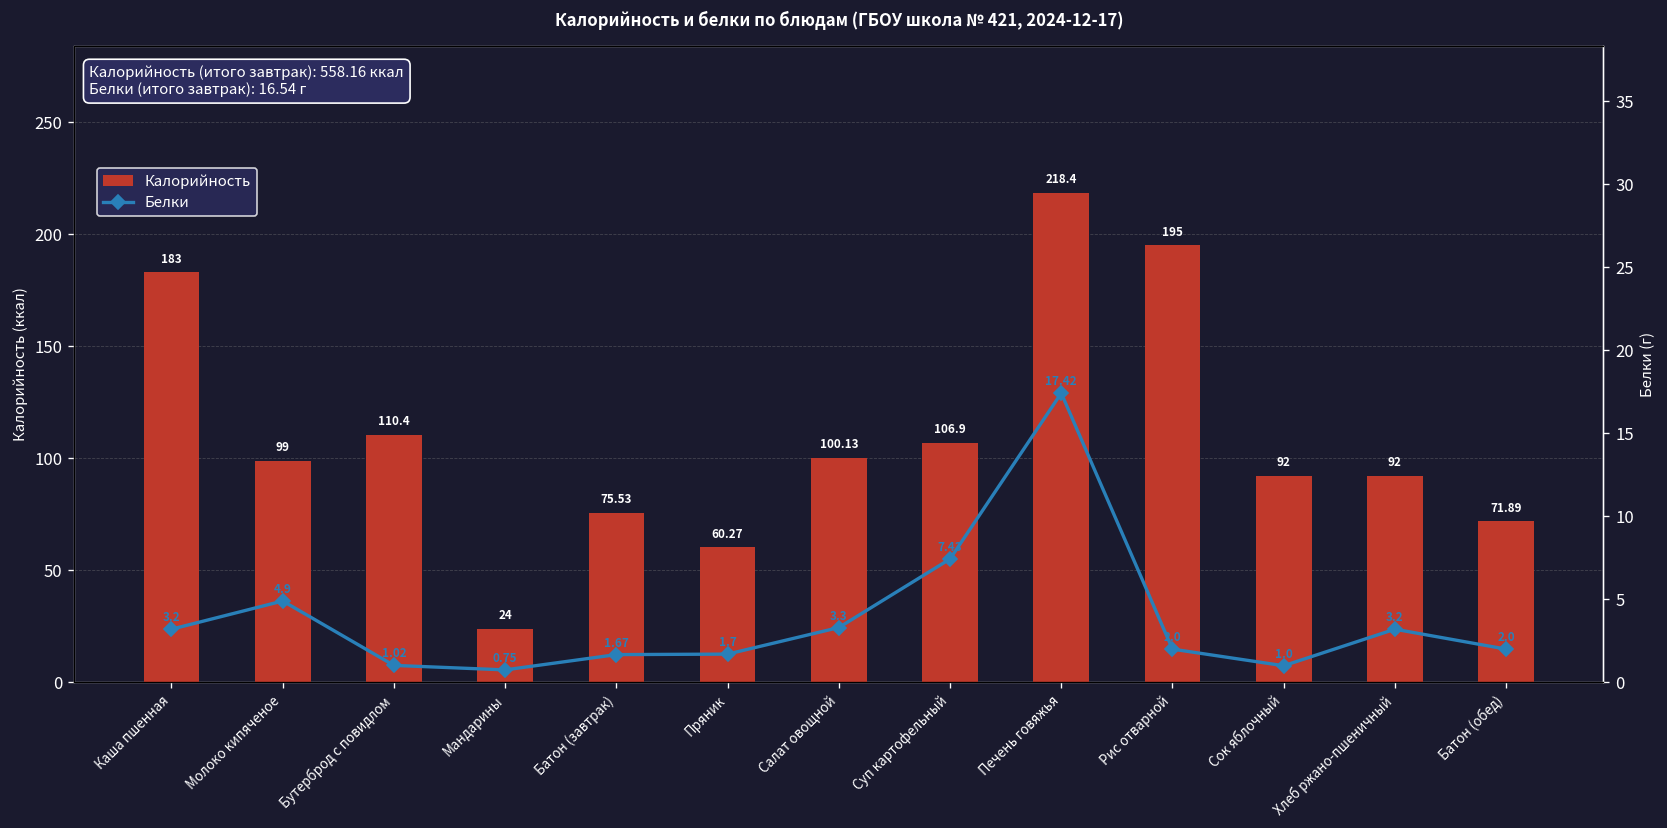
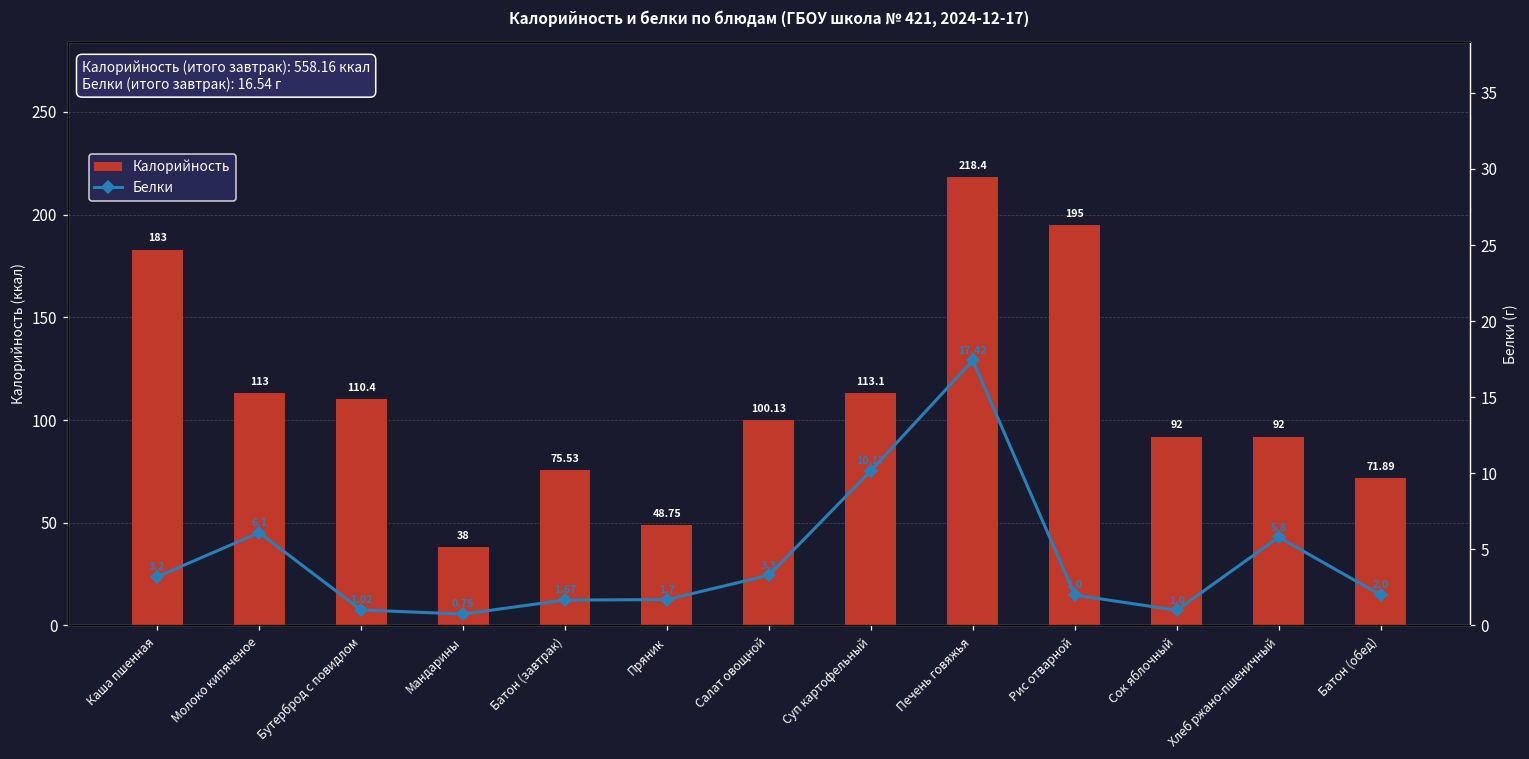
  {
    "Калорийность": {
      "Каша пшенная": 183,
-     "Молоко кипяченое": 99,
+     "Молоко кипяченое": 113,
      "Бутерброд с повидлом": 110.4,
-     "Мандарины": 24,
+     "Мандарины": 38,
      "Батон (завтрак)": 75.53,
-     "Пряник": 60.27,
+     "Пряник": 48.75,
      "Салат овощной": 100.13,
-     "Суп картофельный": 106.9,
+     "Суп картофельный": 113.1,
      "Печень говяжья": 218.4,
      "Рис отварной": 195,
      "Сок яблочный": 92,
      "Хлеб ржано-пшеничный": 92,
      "Батон (обед)": 71.89
    },
    "Белки": {
      "Каша пшенная": 3.2,
-     "Молоко кипяченое": 4.9,
+     "Молоко кипяченое": 6.1,
      "Бутерброд с повидлом": 1.02,
      "Мандарины": 0.75,
      "Батон (завтрак)": 1.67,
      "Пряник": 1.7,
      "Салат овощной": 3.3,
-     "Суп картофельный": 7.43,
+     "Суп картофельный": 10.17,
      "Печень говяжья": 17.42,
      "Рис отварной": 2.0,
      "Сок яблочный": 1.0,
-     "Хлеб ржано-пшеничный": 3.2,
+     "Хлеб ржано-пшеничный": 5.8,
      "Батон (обед)": 2.0
    }
  }
